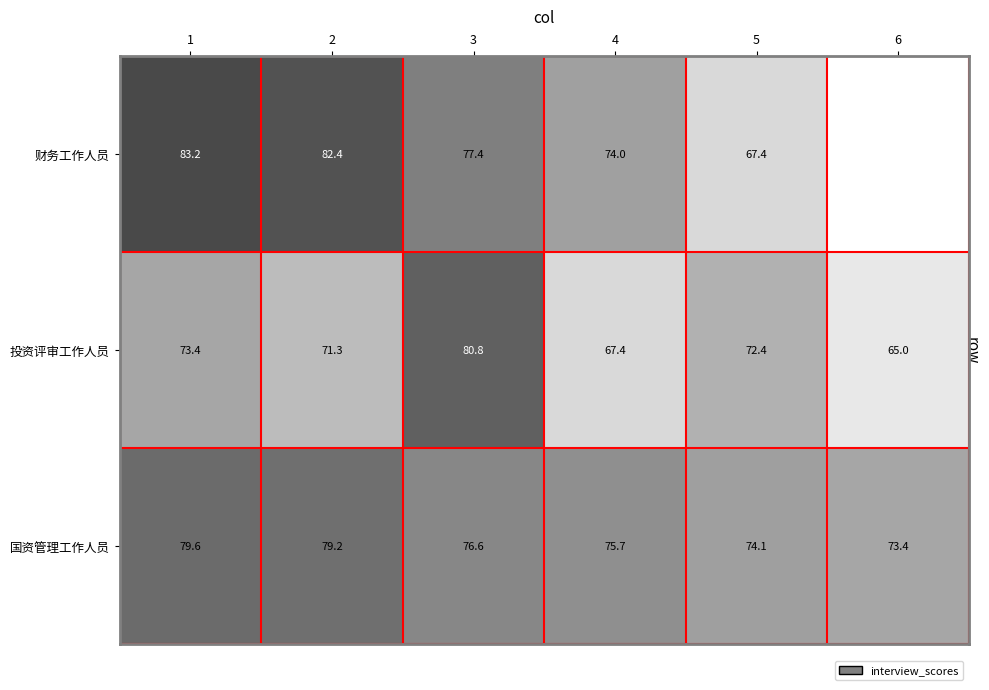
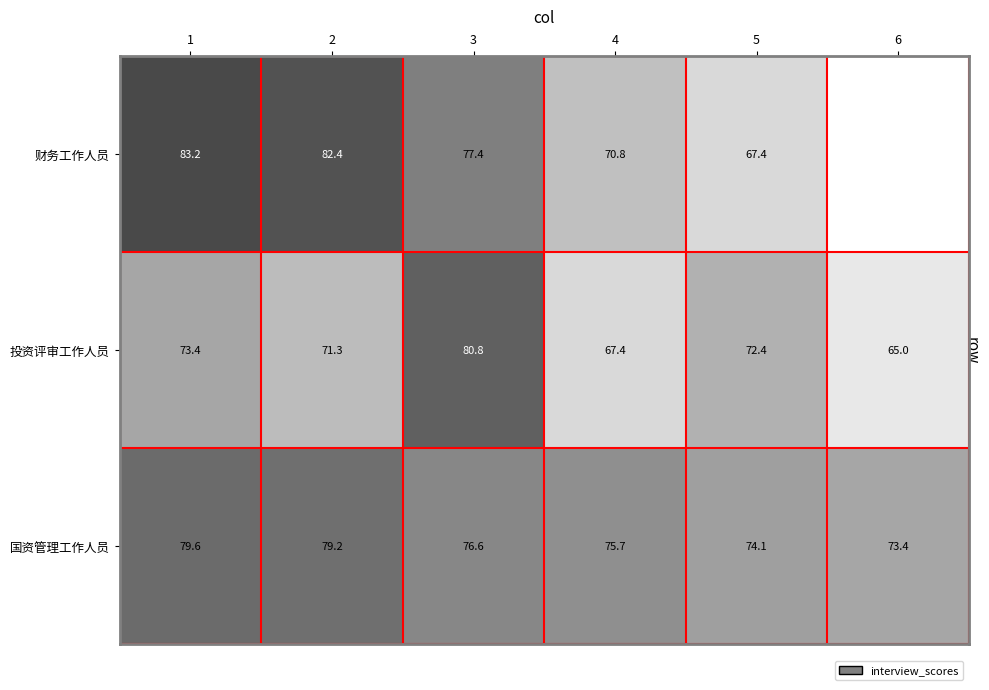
  {
    "财务工作人员": {
      "1": 83.2,
      "2": 82.4,
      "3": 77.4,
-     "4": 74.0,
+     "4": 70.8,
      "5": 67.4
    },
    "投资评审工作人员": {
      "1": 73.4,
      "2": 71.3,
      "3": 80.8,
      "4": 67.4,
      "5": 72.4,
      "6": 65.0
    },
    "国资管理工作人员": {
      "1": 79.6,
      "2": 79.2,
      "3": 76.6,
      "4": 75.7,
      "5": 74.1,
      "6": 73.4
    }
  }
